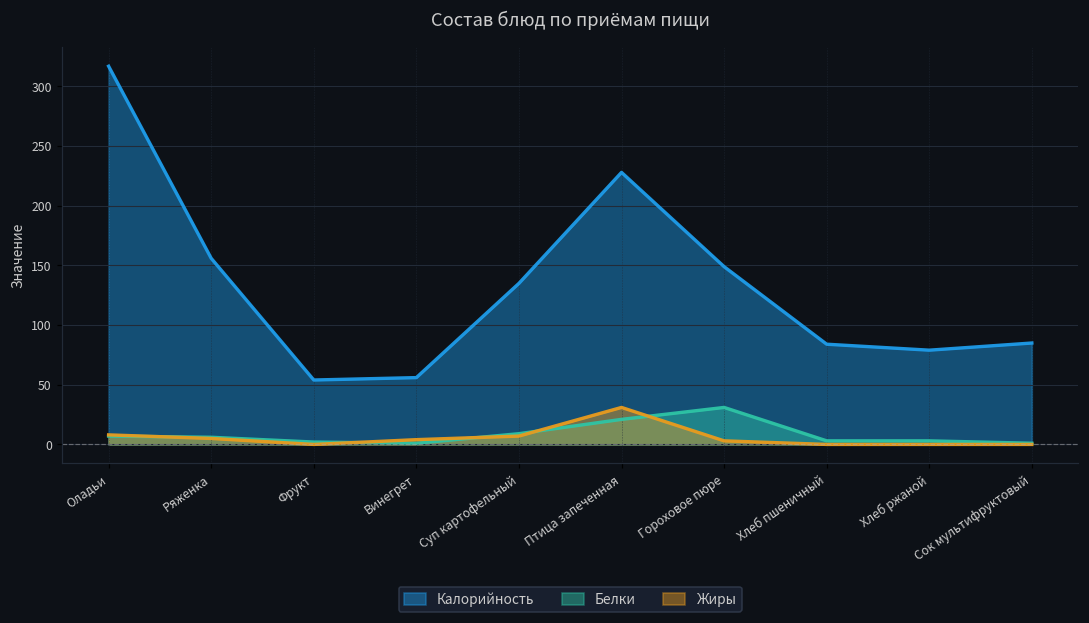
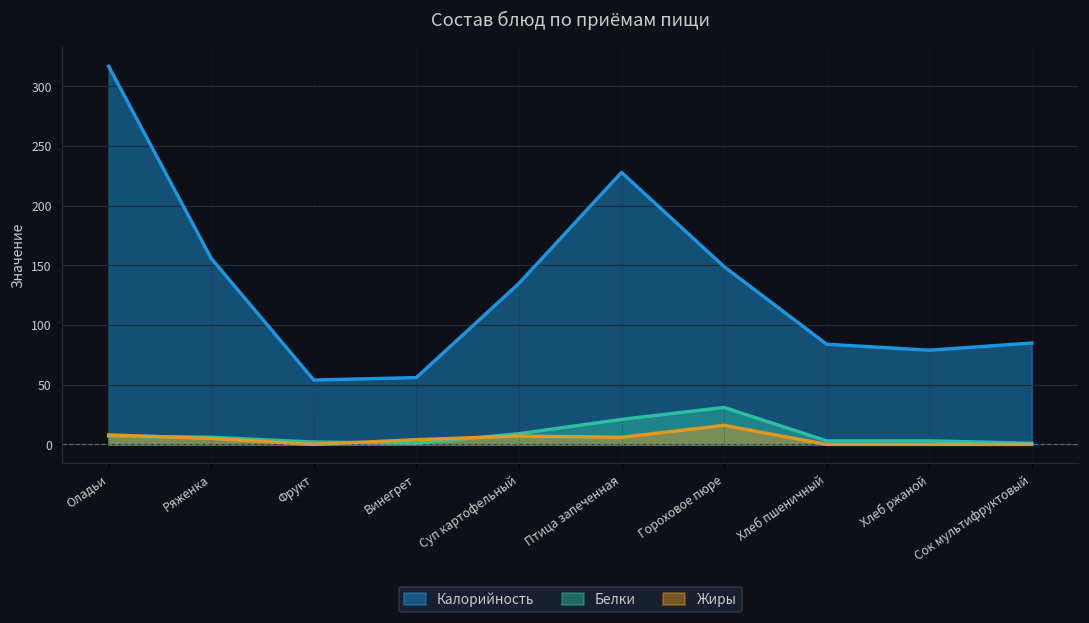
  {
    "Жиры": {
      "Винегрет": 4,
-     "Птица запеченная": 31,
-     "Гороховое пюре": 3,
+     "Птица запеченная": 6,
+     "Гороховое пюре": 16,
      "Хлеб пшеничный": 0,
      "Хлеб ржаной": 0
    }
  }
